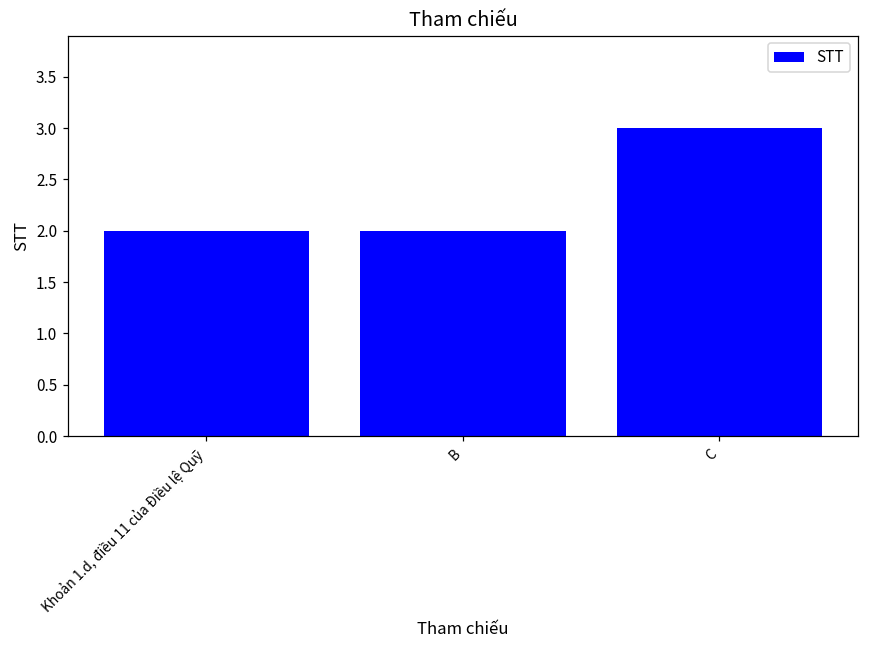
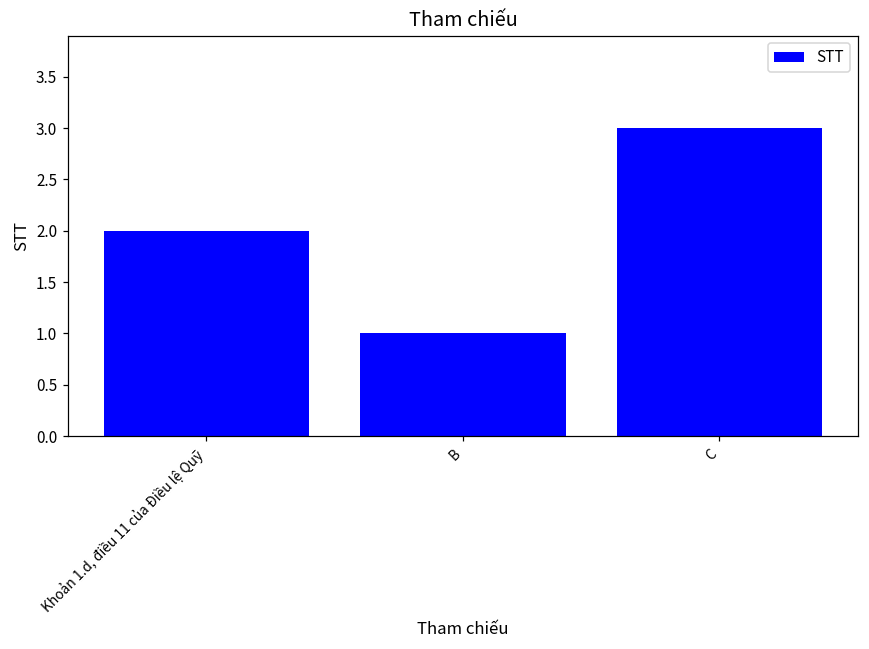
  {
    "Khoản 1.d, điều 11 của Điều lệ Quỹ": 2,
-   "B": 2,
+   "B": 1,
    "C": 3
  }
